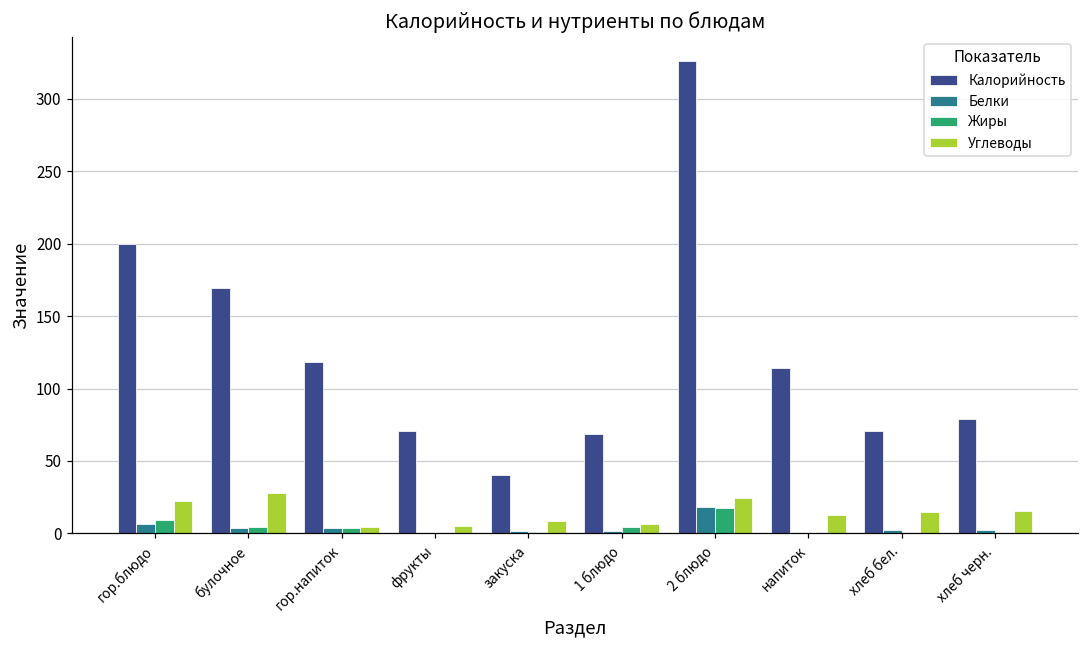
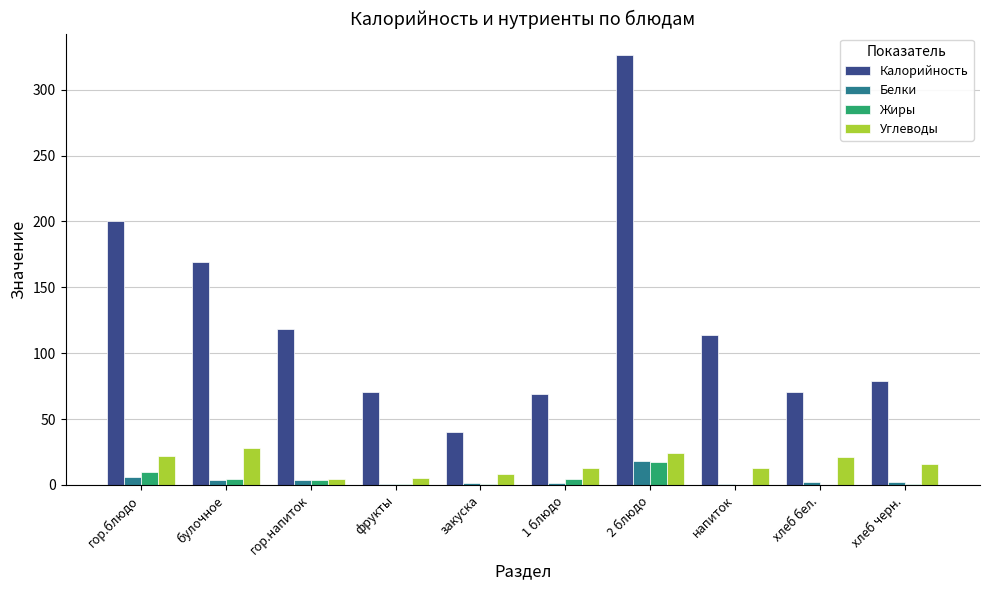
  {
    "Углеводы": {
      "гор.блюдо": 22,
      "булочное": 28,
      "гор.напиток": 4,
      "фрукты": 5,
      "закуска": 9,
-     "1 блюдо": 6,
+     "1 блюдо": 13,
      "2 блюдо": 24,
      "напиток": 13,
-     "хлеб бел.": 15,
+     "хлеб бел.": 21,
      "хлеб черн.": 16
    }
  }
